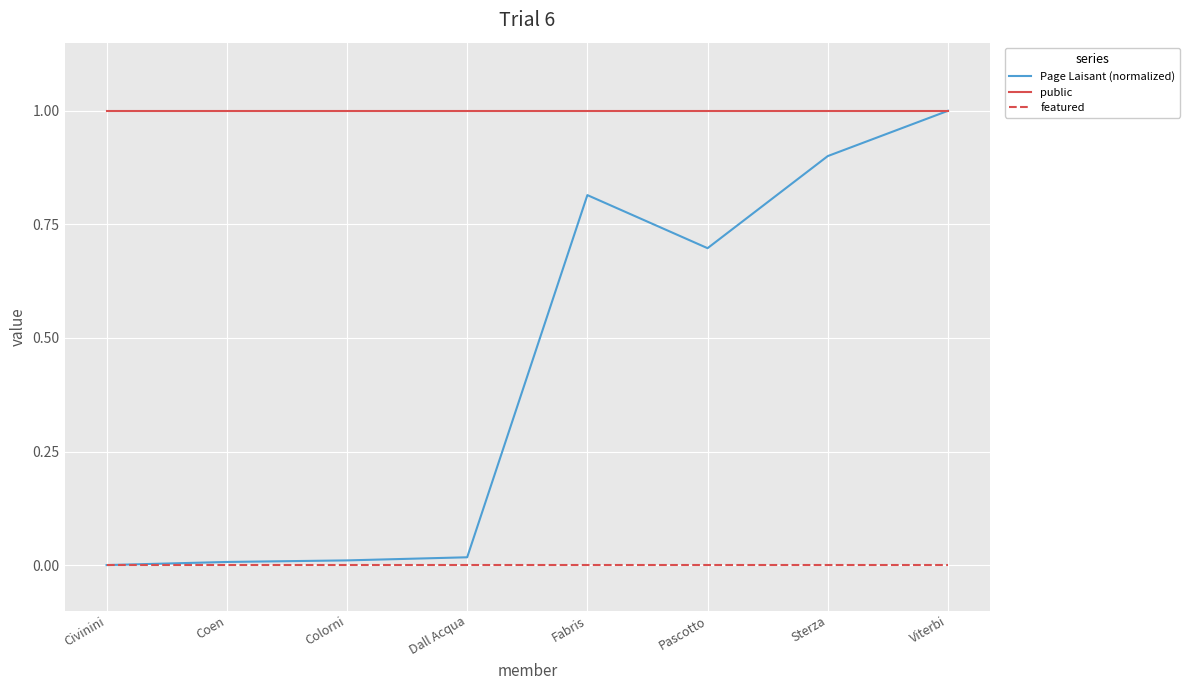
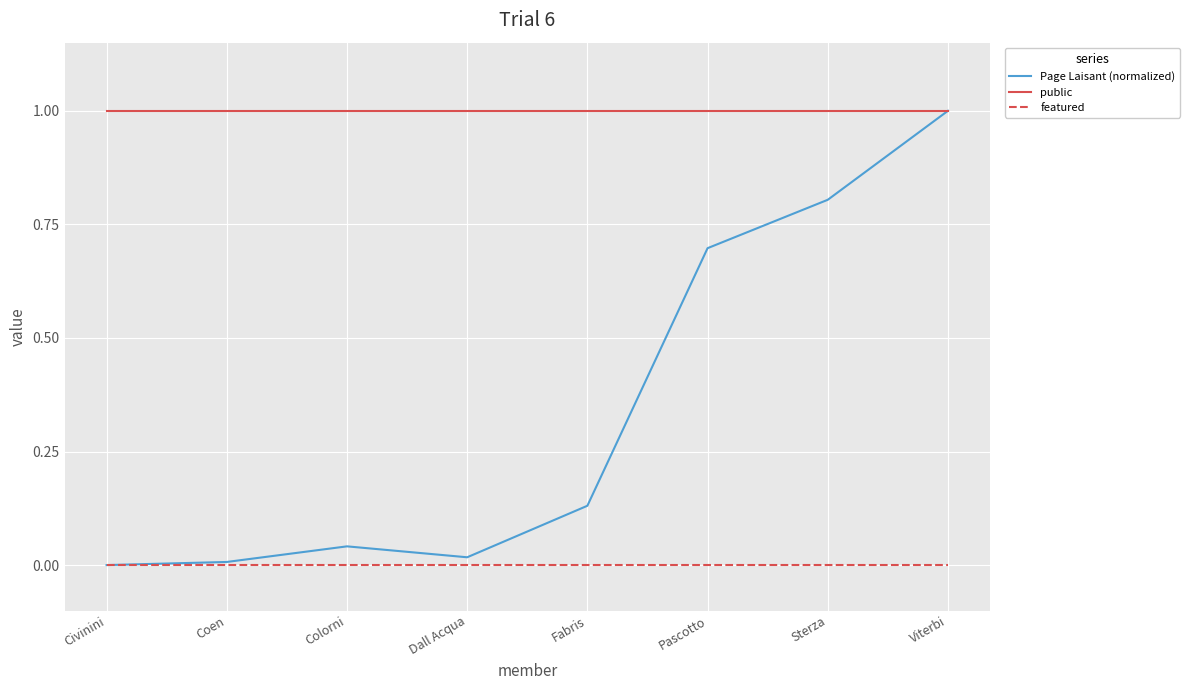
  {
    "Page Laisant (normalized)": {
      "Coen": 0.01,
-     "Colorni": 0.01,
+     "Colorni": 0.04,
      "Dall Acqua": 0.02,
-     "Fabris": 0.81,
+     "Fabris": 0.13,
      "Pascotto": 0.70,
-     "Sterza": 0.90
+     "Sterza": 0.80
    }
  }
